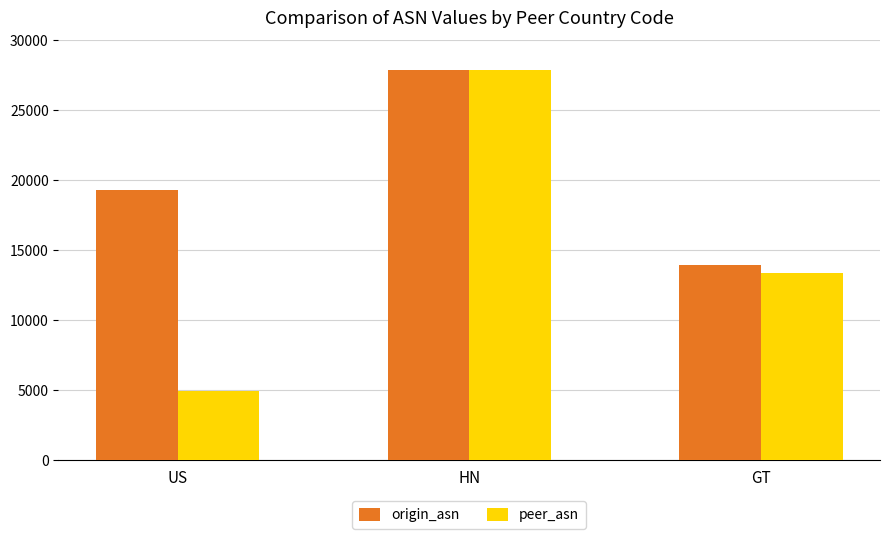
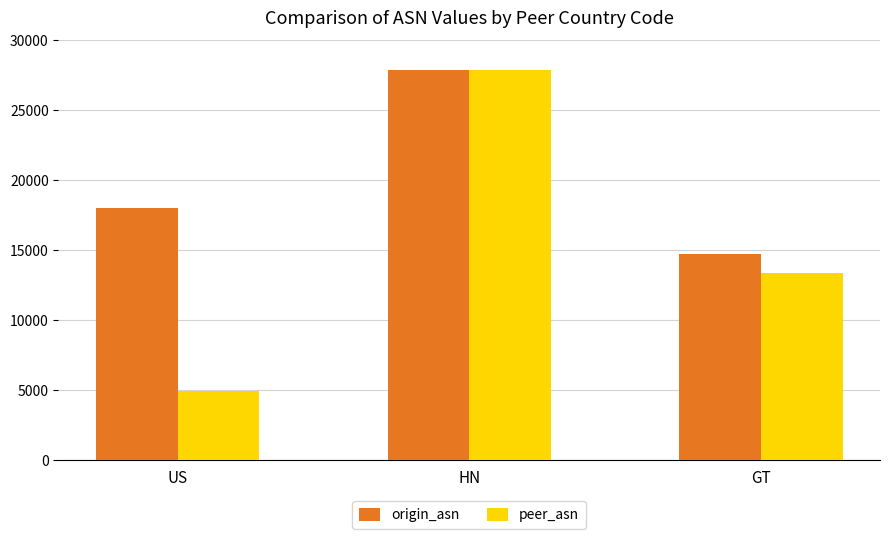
  {
    "origin_asn": {
-     "US": 19300,
+     "US": 18000,
      "HN": 27900,
-     "GT": 13900
+     "GT": 14800
    },
    "peer_asn": {
      "US": 4900,
      "HN": 27900,
      "GT": 13400
    }
  }
